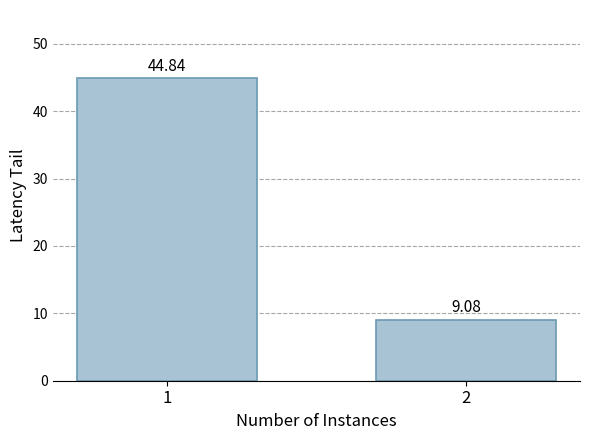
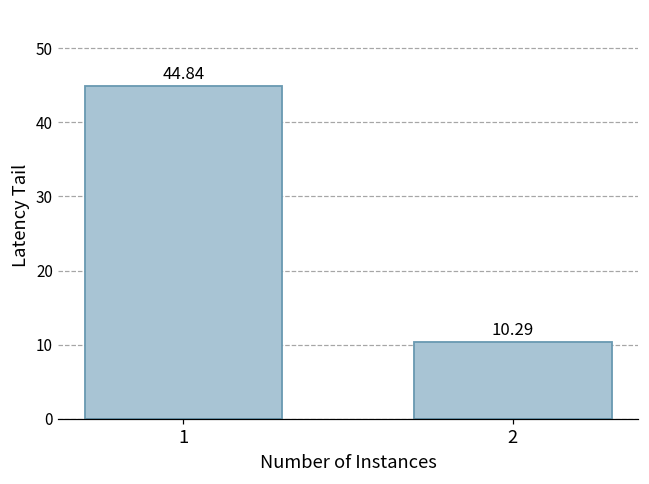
  {
    "1": 44.84,
-   "2": 9.08
+   "2": 10.29
  }
